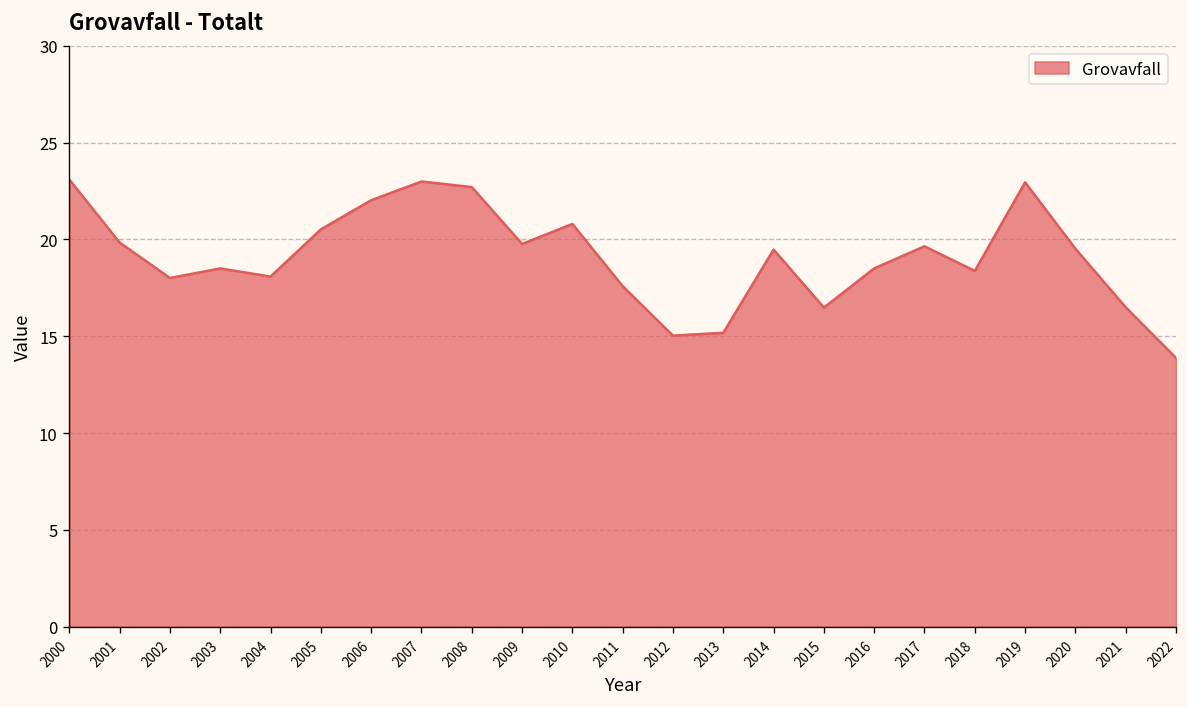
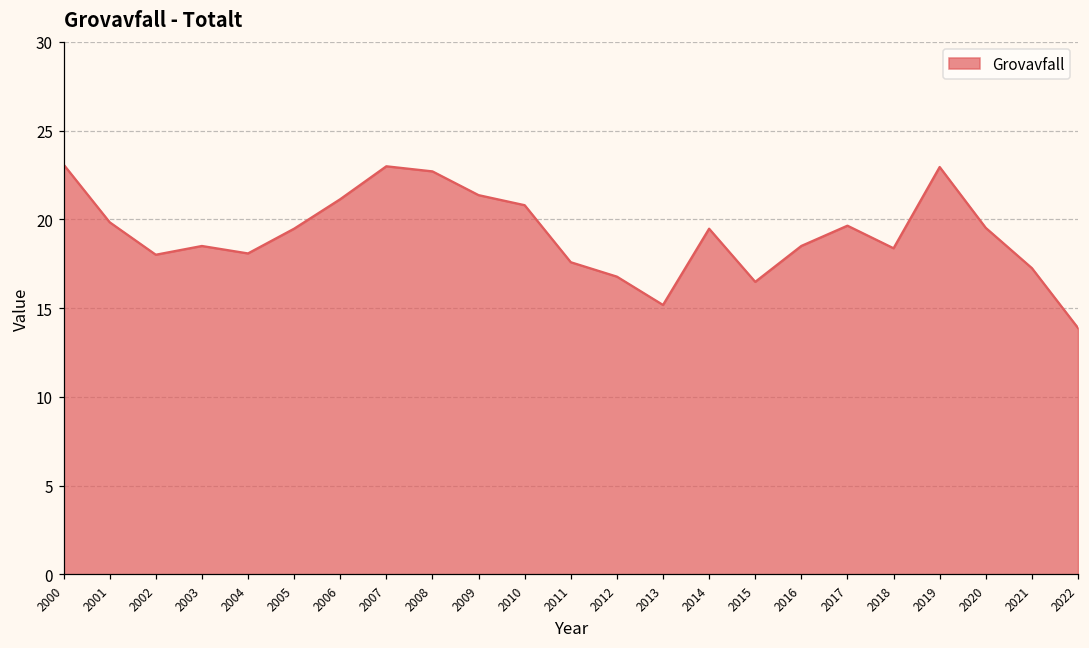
  {
    "2000": 23.1,
    "2001": 19.8,
    "2002": 18.0,
    "2003": 18.5,
    "2004": 18.1,
-   "2005": 20.5,
-   "2006": 22.0,
+   "2005": 19.5,
+   "2006": 21.1,
    "2007": 23.0,
    "2008": 22.7,
-   "2009": 19.8,
+   "2009": 21.4,
    "2010": 20.8,
    "2011": 17.6,
-   "2012": 15.0,
+   "2012": 16.8,
    "2013": 15.2,
    "2014": 19.5,
    "2015": 16.5,
    "2016": 18.5,
    "2017": 19.6,
    "2018": 18.4,
    "2019": 22.9,
    "2020": 19.5,
-   "2021": 16.5,
+   "2021": 17.3,
    "2022": 13.9
  }
